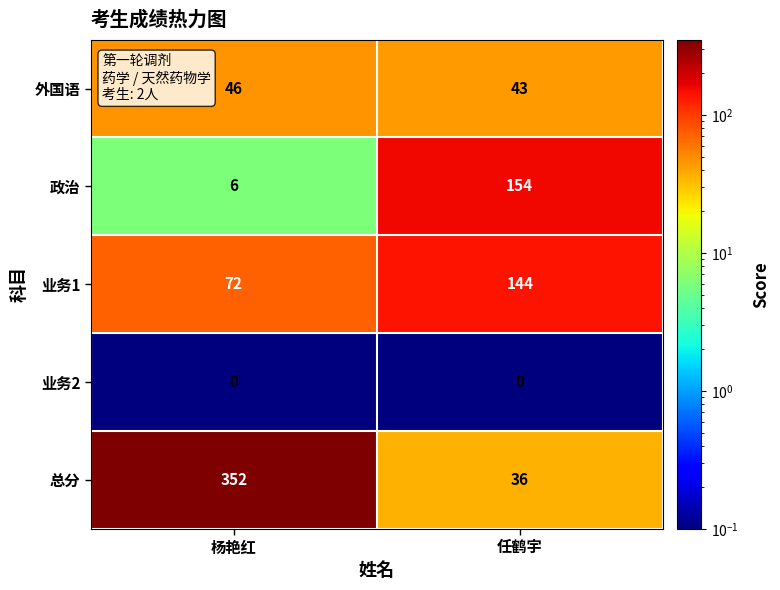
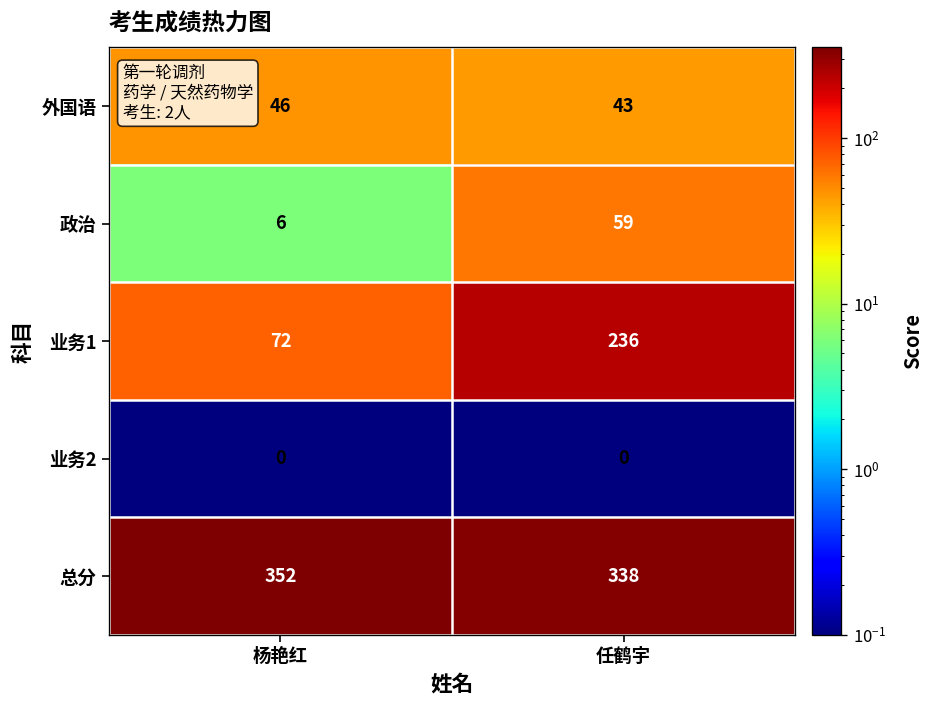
  {
    "外国语": {
      "杨艳红": 46,
      "任鹤宇": 43
    },
    "政治": {
      "杨艳红": 6,
-     "任鹤宇": 154
+     "任鹤宇": 59
    },
    "业务1": {
      "杨艳红": 72,
-     "任鹤宇": 144
+     "任鹤宇": 236
    },
    "业务2": {
      "杨艳红": 0,
      "任鹤宇": 0
    },
    "总分": {
      "杨艳红": 352,
-     "任鹤宇": 36
+     "任鹤宇": 338
    }
  }
